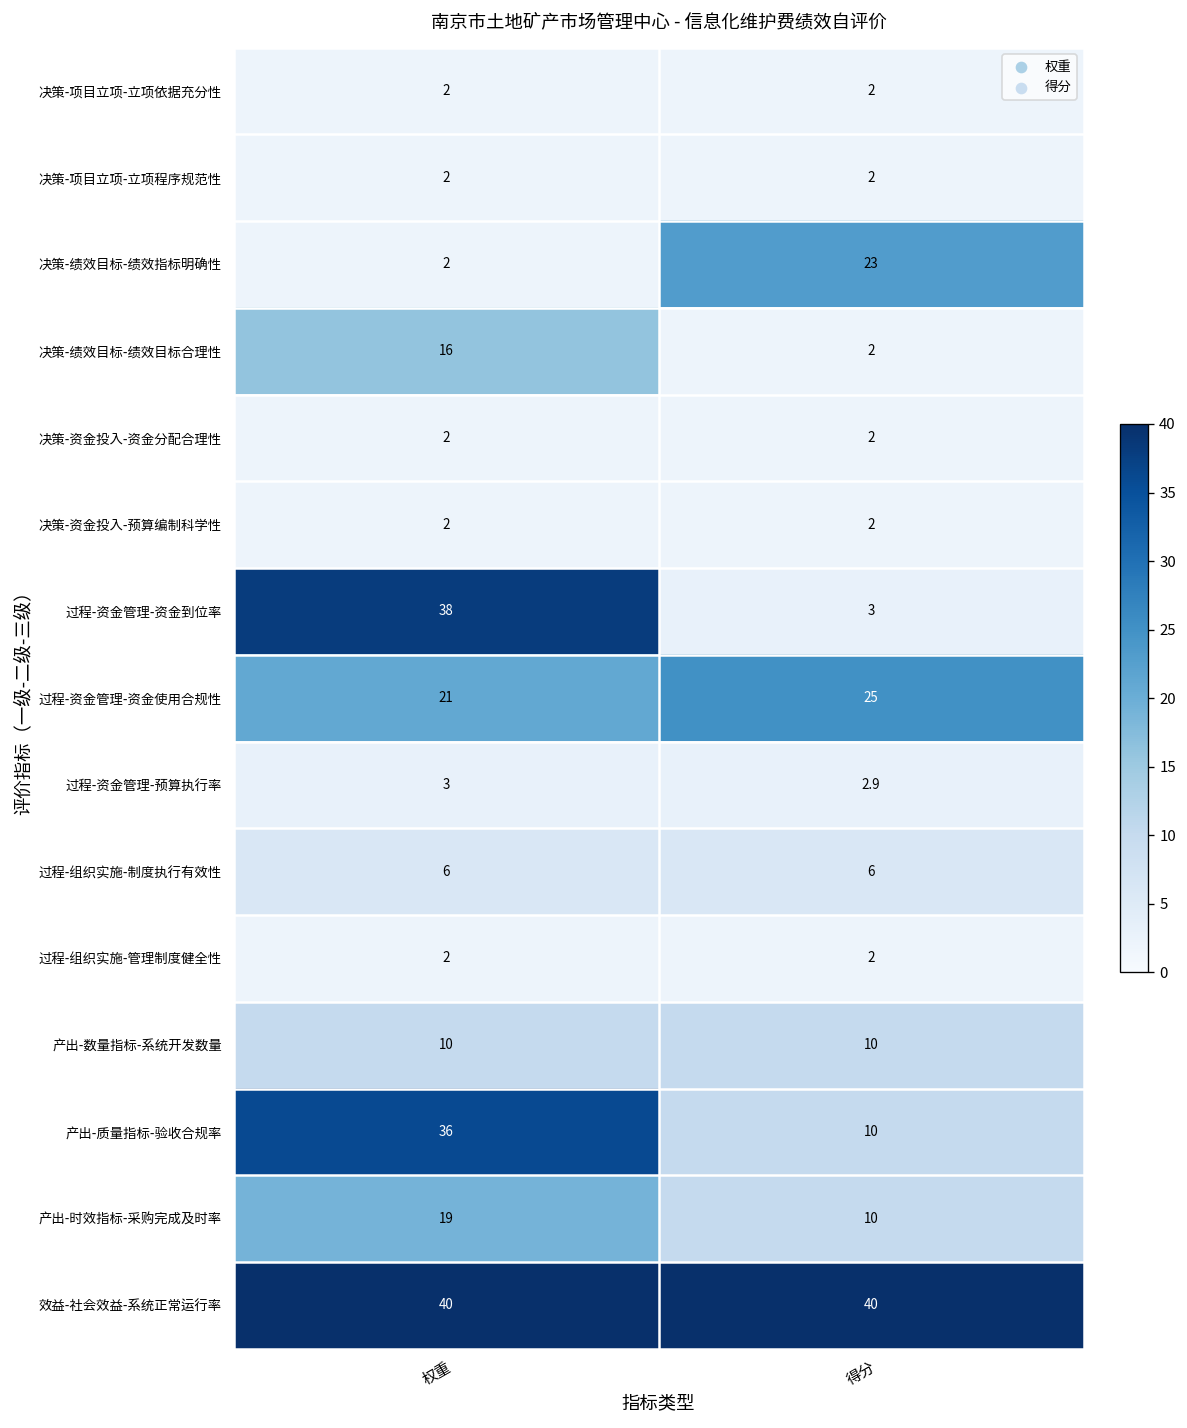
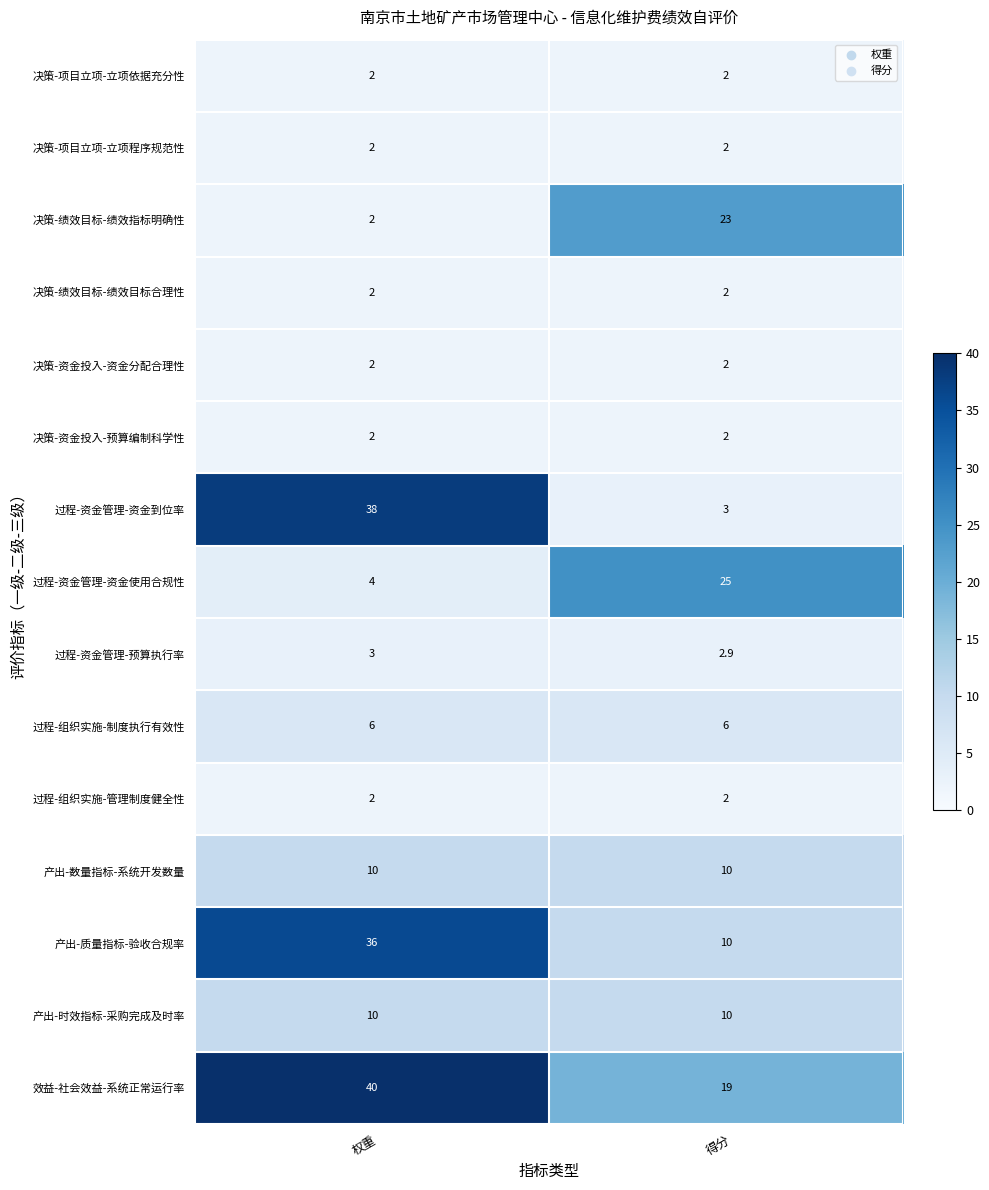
  {
    "决策-项目立项-立项依据充分性": {
      "权重": 2,
      "得分": 2
    },
    "决策-项目立项-立项程序规范性": {
      "权重": 2,
      "得分": 2
    },
    "决策-绩效目标-绩效指标明确性": {
      "权重": 2,
      "得分": 23
    },
    "决策-绩效目标-绩效目标合理性": {
-     "权重": 16,
+     "权重": 2,
      "得分": 2
    },
    "决策-资金投入-资金分配合理性": {
      "权重": 2,
      "得分": 2
    },
    "决策-资金投入-预算编制科学性": {
      "权重": 2,
      "得分": 2
    },
    "过程-资金管理-资金到位率": {
      "权重": 38,
      "得分": 3
    },
    "过程-资金管理-资金使用合规性": {
-     "权重": 21,
+     "权重": 4,
      "得分": 25
    },
    "过程-资金管理-预算执行率": {
      "权重": 3,
      "得分": 2.9
    },
    "过程-组织实施-制度执行有效性": {
      "权重": 6,
      "得分": 6
    },
    "过程-组织实施-管理制度健全性": {
      "权重": 2,
      "得分": 2
    },
    "产出-数量指标-系统开发数量": {
      "权重": 10,
      "得分": 10
    },
    "产出-质量指标-验收合规率": {
      "权重": 36,
      "得分": 10
    },
    "产出-时效指标-采购完成及时率": {
-     "权重": 19,
+     "权重": 10,
      "得分": 10
    },
    "效益-社会效益-系统正常运行率": {
      "权重": 40,
-     "得分": 40
+     "得分": 19
    }
  }
